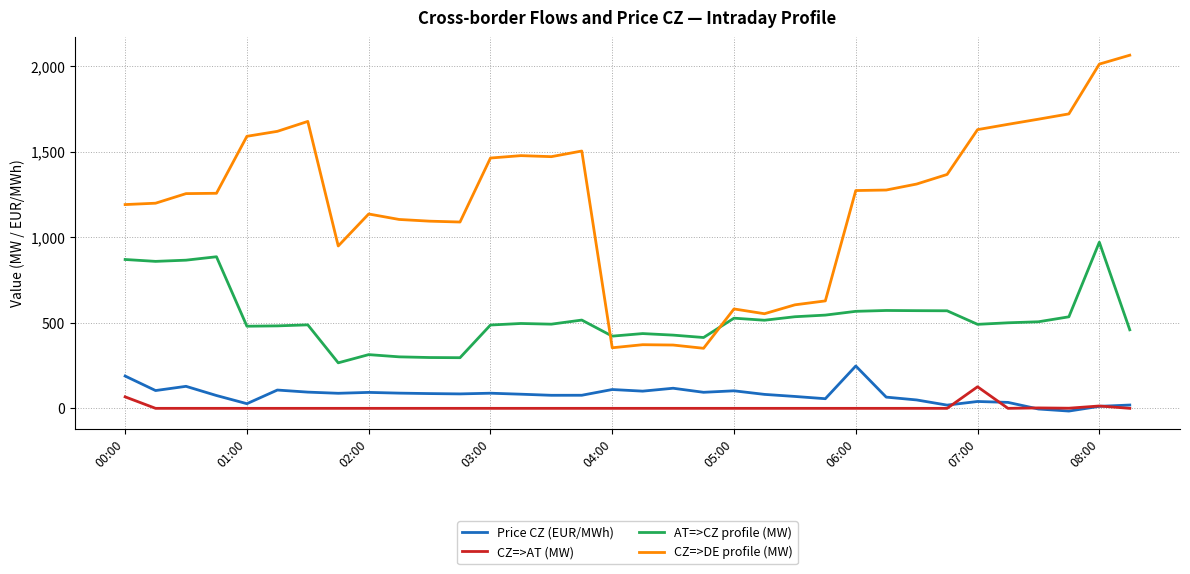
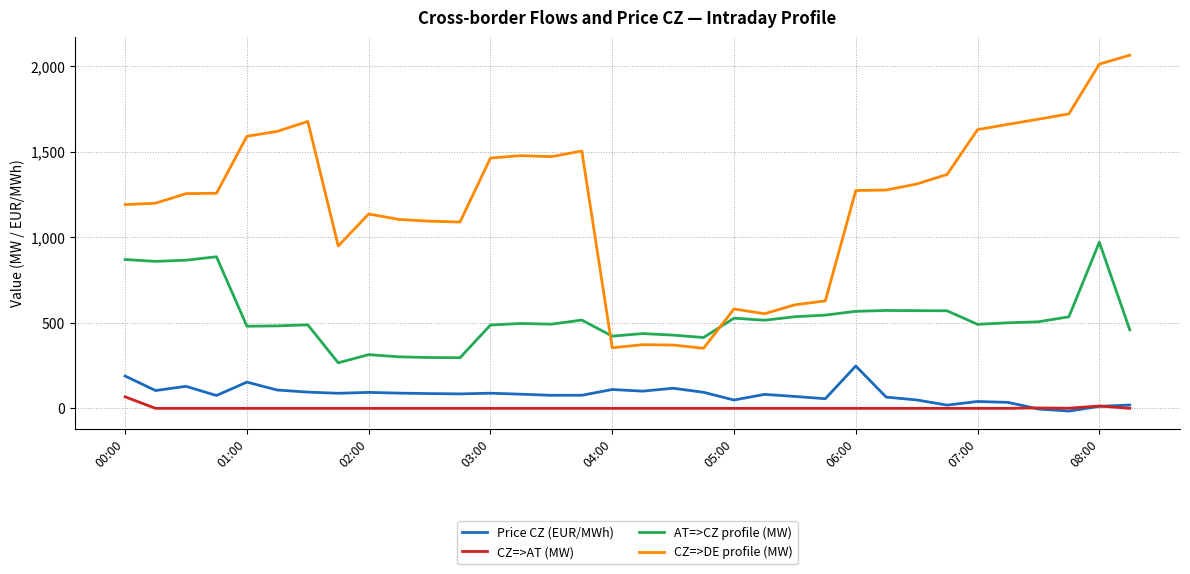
  {
    "Price CZ (EUR/MWh)": {
      "00:00": "190",
-     "01:00": "30",
+     "01:00": "150",
      "02:00": "90",
      "03:00": "90",
      "04:00": "110",
-     "05:00": "100",
+     "05:00": "50",
      "06:00": "250",
      "07:00": "40"
    },
    "CZ=>AT (MW)": {
      "00:00": "70",
      "01:00": "0",
      "02:00": "0",
      "03:00": "0",
      "04:00": "0",
      "05:00": "0",
      "06:00": "0",
-     "07:00": "130"
+     "07:00": "0"
    },
    "AT=>CZ profile (MW)": {
      "00:00": "870",
      "01:00": "480",
      "02:00": "310",
      "03:00": "490",
      "04:00": "420",
      "05:00": "530",
      "06:00": "570",
      "07:00": "490",
      "08:00": "970"
    },
    "CZ=>DE profile (MW)": {
      "00:00": "1,190",
      "01:00": "1,590",
      "02:00": "1,140",
      "03:00": "1,460",
      "04:00": "350",
      "05:00": "580",
      "06:00": "1,270",
      "07:00": "1,630",
      "08:00": "2,010"
    }
  }
